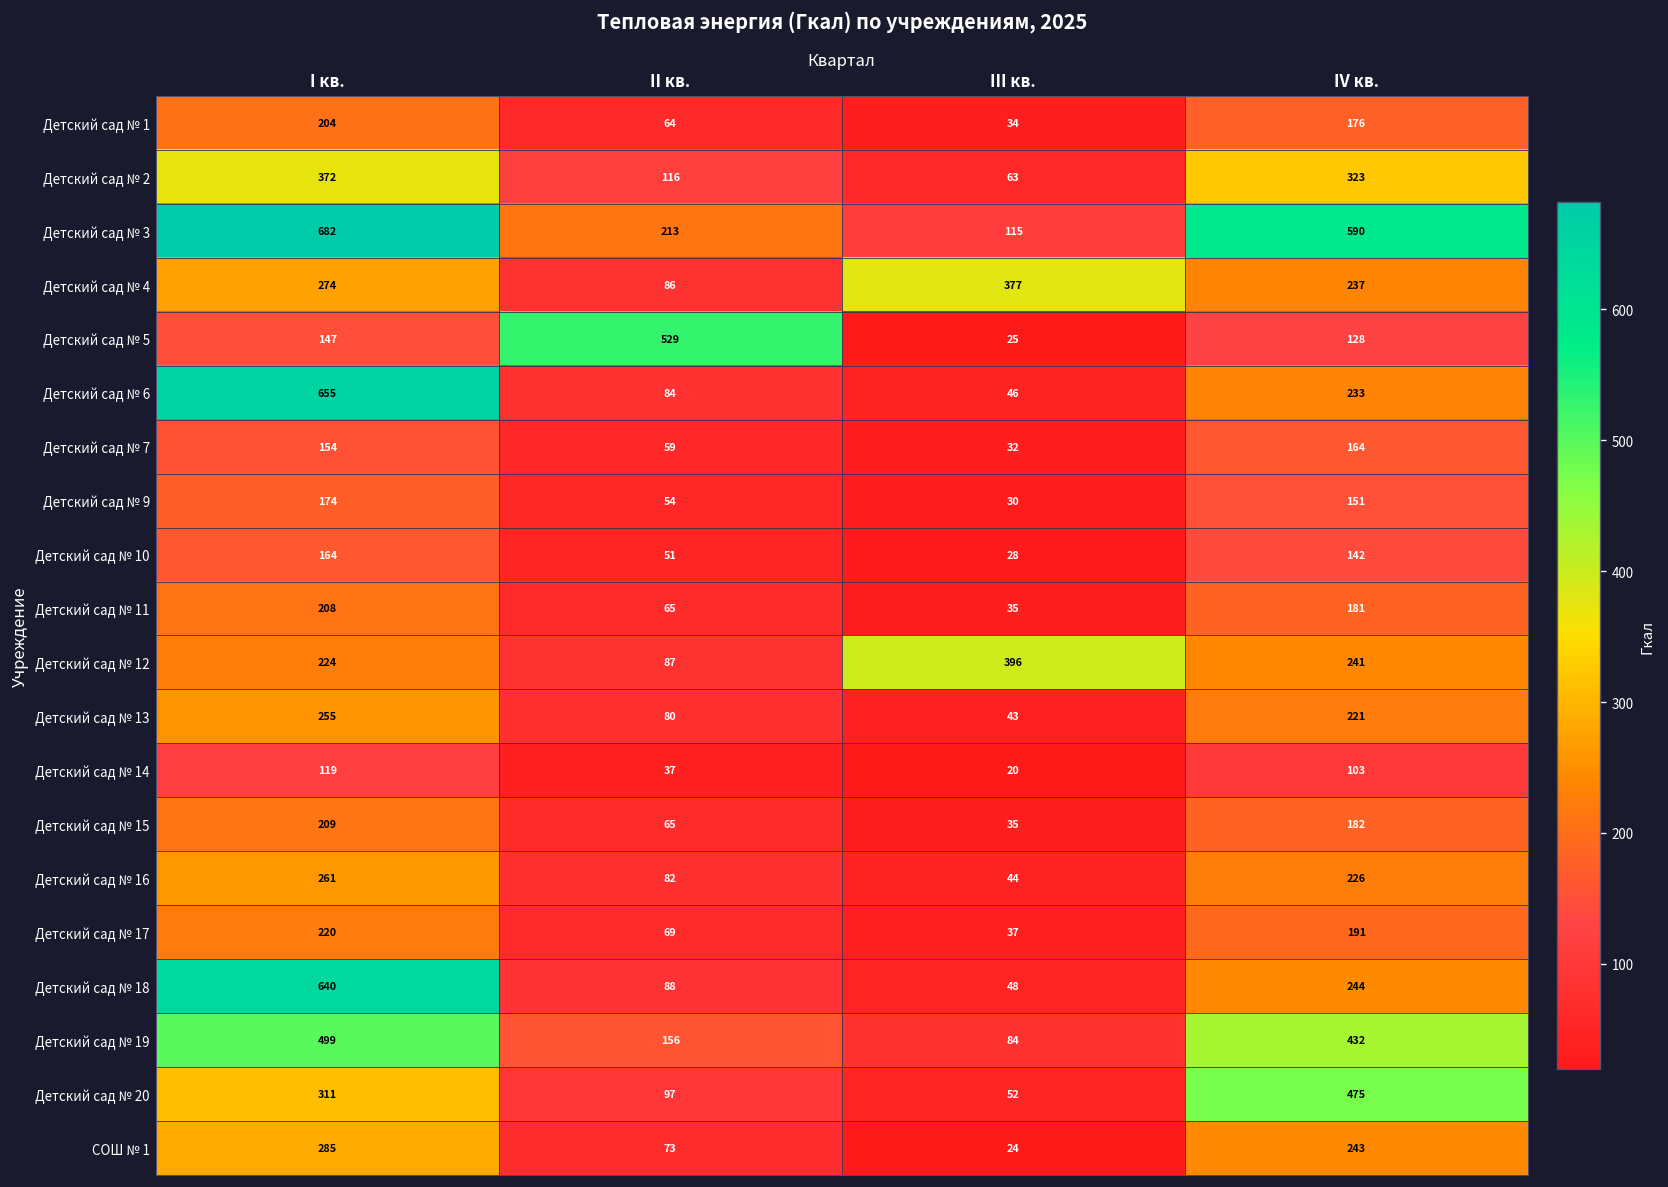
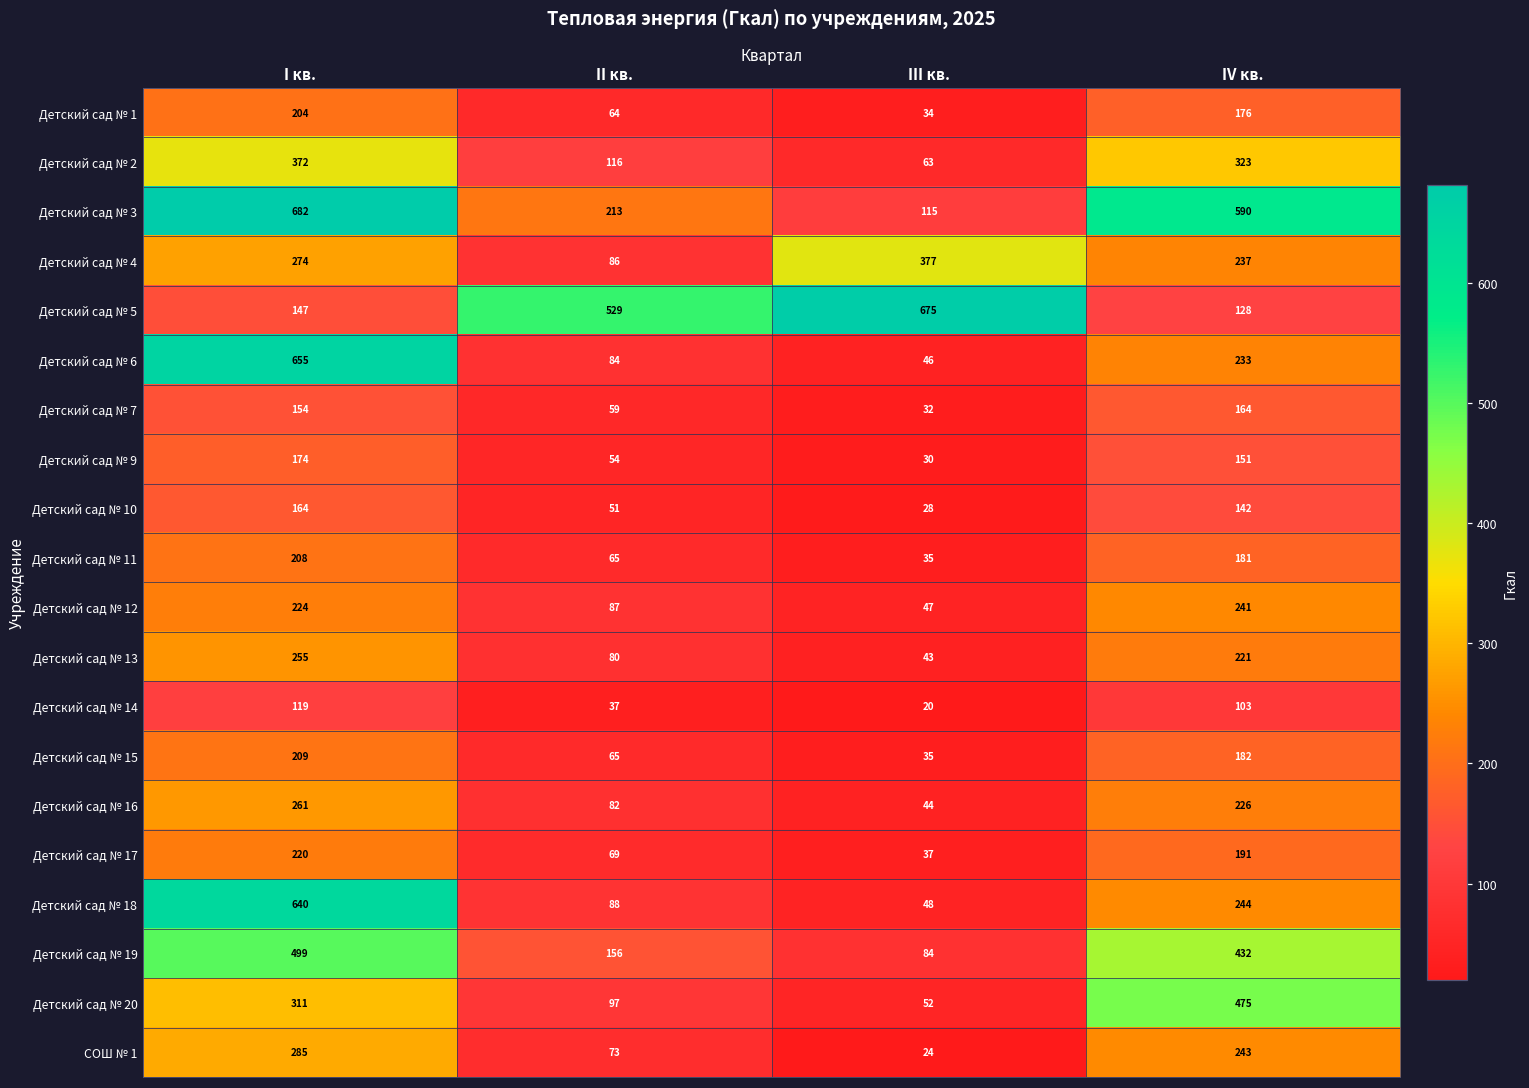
  {
    "Детский сад № 1": {
      "I кв.": 204,
      "II кв.": 64,
      "III кв.": 34,
      "IV кв.": 176
    },
    "Детский сад № 2": {
      "I кв.": 372,
      "II кв.": 116,
      "III кв.": 63,
      "IV кв.": 323
    },
    "Детский сад № 3": {
      "I кв.": 682,
      "II кв.": 213,
      "III кв.": 115,
      "IV кв.": 590
    },
    "Детский сад № 4": {
      "I кв.": 274,
      "II кв.": 86,
      "III кв.": 377,
      "IV кв.": 237
    },
    "Детский сад № 5": {
      "I кв.": 147,
      "II кв.": 529,
-     "III кв.": 25,
+     "III кв.": 675,
      "IV кв.": 128
    },
    "Детский сад № 6": {
      "I кв.": 655,
      "II кв.": 84,
      "III кв.": 46,
      "IV кв.": 233
    },
    "Детский сад № 7": {
      "I кв.": 154,
      "II кв.": 59,
      "III кв.": 32,
      "IV кв.": 164
    },
    "Детский сад № 9": {
      "I кв.": 174,
      "II кв.": 54,
      "III кв.": 30,
      "IV кв.": 151
    },
    "Детский сад № 10": {
      "I кв.": 164,
      "II кв.": 51,
      "III кв.": 28,
      "IV кв.": 142
    },
    "Детский сад № 11": {
      "I кв.": 208,
      "II кв.": 65,
      "III кв.": 35,
      "IV кв.": 181
    },
    "Детский сад № 12": {
      "I кв.": 224,
      "II кв.": 87,
-     "III кв.": 396,
+     "III кв.": 47,
      "IV кв.": 241
    },
    "Детский сад № 13": {
      "I кв.": 255,
      "II кв.": 80,
      "III кв.": 43,
      "IV кв.": 221
    },
    "Детский сад № 14": {
      "I кв.": 119,
      "II кв.": 37,
      "III кв.": 20,
      "IV кв.": 103
    },
    "Детский сад № 15": {
      "I кв.": 209,
      "II кв.": 65,
      "III кв.": 35,
      "IV кв.": 182
    },
    "Детский сад № 16": {
      "I кв.": 261,
      "II кв.": 82,
      "III кв.": 44,
      "IV кв.": 226
    },
    "Детский сад № 17": {
      "I кв.": 220,
      "II кв.": 69,
      "III кв.": 37,
      "IV кв.": 191
    },
    "Детский сад № 18": {
      "I кв.": 640,
      "II кв.": 88,
      "III кв.": 48,
      "IV кв.": 244
    },
    "Детский сад № 19": {
      "I кв.": 499,
      "II кв.": 156,
      "III кв.": 84,
      "IV кв.": 432
    },
    "Детский сад № 20": {
      "I кв.": 311,
      "II кв.": 97,
      "III кв.": 52,
      "IV кв.": 475
    },
    "СОШ № 1": {
      "I кв.": 285,
      "II кв.": 73,
      "III кв.": 24,
      "IV кв.": 243
    }
  }
